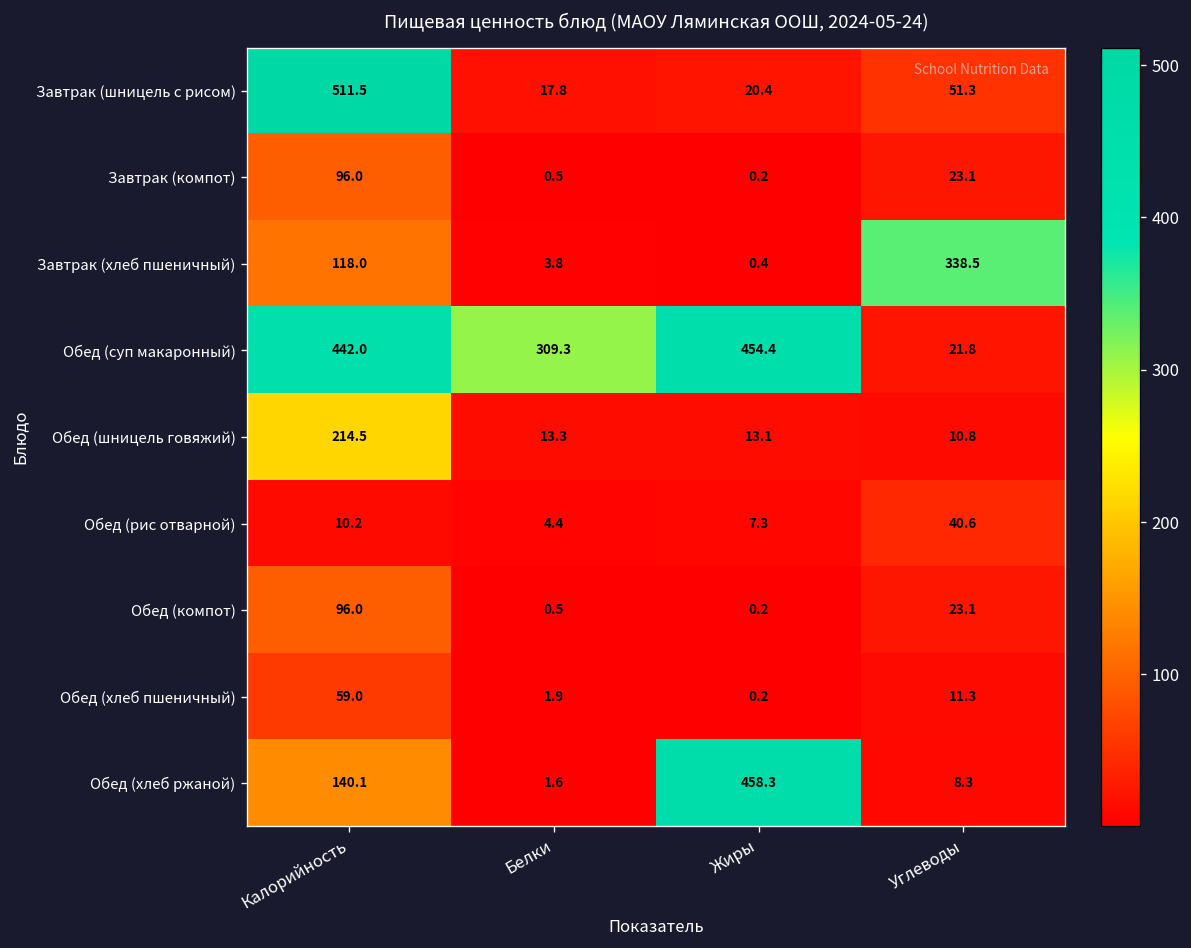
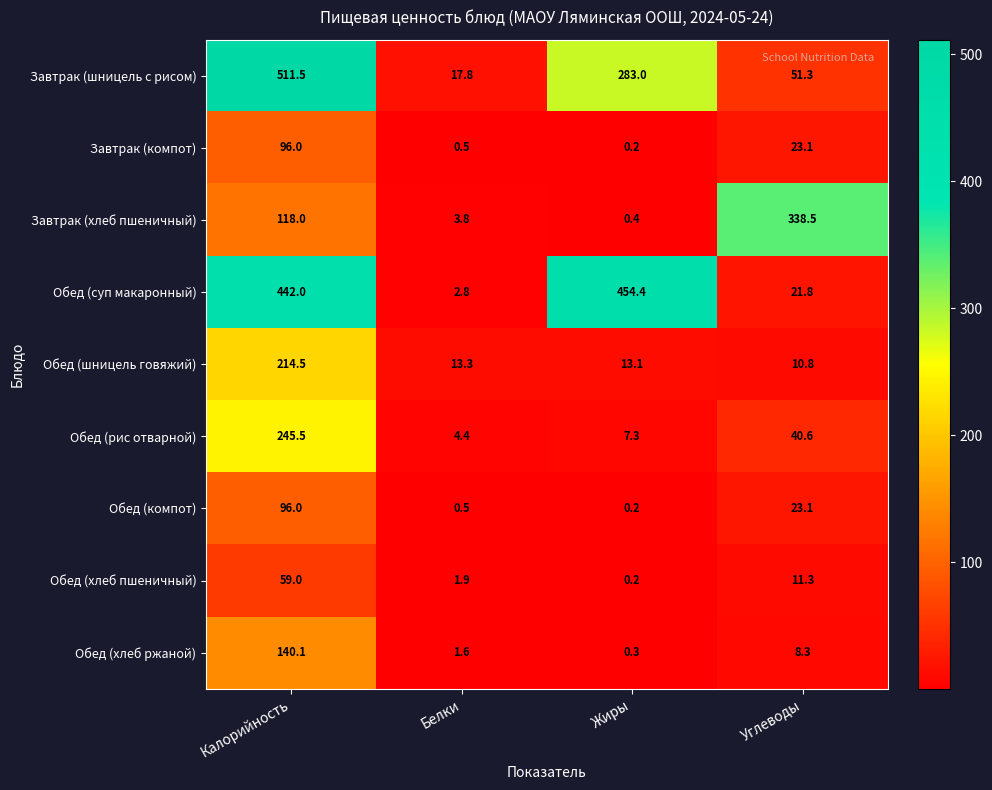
  {
    "Завтрак (шницель с рисом)": {
      "Калорийность": 511.5,
      "Белки": 17.8,
-     "Жиры": 20.4
+     "Жиры": 283.0
    },
    "Завтрак (компот)": {
      "Калорийность": 96.0,
      "Белки": 0.5,
      "Жиры": 0.2,
      "Углеводы": 23.1
    },
    "Завтрак (хлеб пшеничный)": {
      "Калорийность": 118.0,
      "Белки": 3.8,
      "Жиры": 0.4,
      "Углеводы": 338.5
    },
    "Обед (суп макаронный)": {
      "Калорийность": 442.0,
-     "Белки": 309.3,
+     "Белки": 2.8,
      "Жиры": 454.4,
      "Углеводы": 21.8
    },
    "Обед (шницель говяжий)": {
      "Калорийность": 214.5,
      "Белки": 13.3,
      "Жиры": 13.1,
      "Углеводы": 10.8
    },
    "Обед (рис отварной)": {
-     "Калорийность": 10.2,
+     "Калорийность": 245.5,
      "Белки": 4.4,
      "Жиры": 7.3,
      "Углеводы": 40.6
    },
    "Обед (компот)": {
      "Калорийность": 96.0,
      "Белки": 0.5,
      "Жиры": 0.2,
      "Углеводы": 23.1
    },
    "Обед (хлеб пшеничный)": {
      "Калорийность": 59.0,
      "Белки": 1.9,
      "Жиры": 0.2,
      "Углеводы": 11.3
    },
    "Обед (хлеб ржаной)": {
      "Калорийность": 140.1,
      "Белки": 1.6,
-     "Жиры": 458.3,
+     "Жиры": 0.3,
      "Углеводы": 8.3
    }
  }
